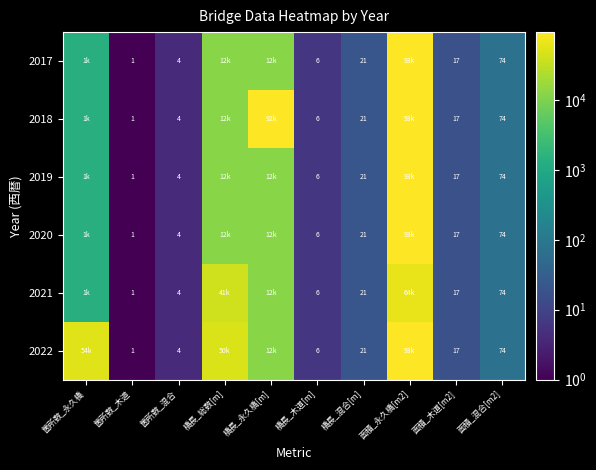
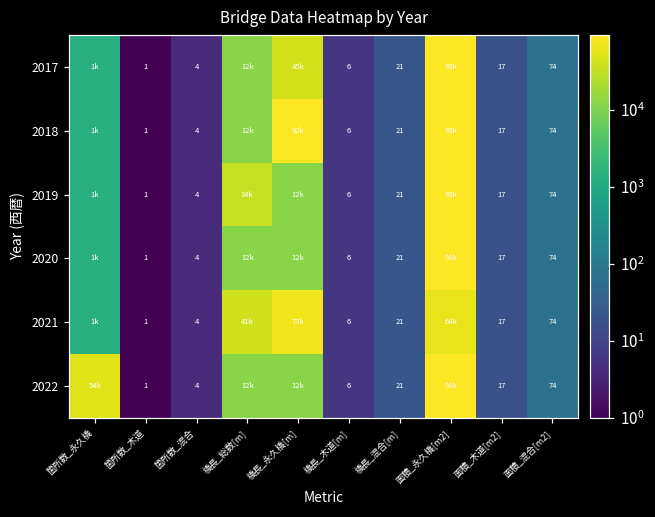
  {
    "2017": {
      "箇所数_永久橋": "1k",
      "箇所数_木道": "1",
      "箇所数_混合": "4",
      "橋長_総数[m]": "12k",
-     "橋長_永久橋[m]": "12k",
+     "橋長_永久橋[m]": "45k",
      "橋長_木道[m]": "6",
      "橋長_混合[m]": "21",
      "面積_永久橋[m2]": "93k",
      "面積_木道[m2]": "17",
      "面積_混合[m2]": "74"
    },
    "2018": {
      "箇所数_永久橋": "1k",
      "箇所数_木道": "1",
      "箇所数_混合": "4",
      "橋長_総数[m]": "12k",
      "橋長_永久橋[m]": "92k",
      "橋長_木道[m]": "6",
      "橋長_混合[m]": "21",
      "面積_永久橋[m2]": "93k",
      "面積_木道[m2]": "17",
      "面積_混合[m2]": "74"
    },
    "2019": {
      "箇所数_永久橋": "1k",
      "箇所数_木道": "1",
      "箇所数_混合": "4",
-     "橋長_総数[m]": "12k",
+     "橋長_総数[m]": "34k",
      "橋長_永久橋[m]": "12k",
      "橋長_木道[m]": "6",
      "橋長_混合[m]": "21",
      "面積_永久橋[m2]": "93k",
      "面積_木道[m2]": "17",
      "面積_混合[m2]": "74"
    },
    "2020": {
      "箇所数_永久橋": "1k",
      "箇所数_木道": "1",
      "箇所数_混合": "4",
      "橋長_総数[m]": "12k",
      "橋長_永久橋[m]": "12k",
      "橋長_木道[m]": "6",
      "橋長_混合[m]": "21",
      "面積_永久橋[m2]": "93k",
      "面積_木道[m2]": "17",
      "面積_混合[m2]": "74"
    },
    "2021": {
      "箇所数_永久橋": "1k",
      "箇所数_木道": "1",
      "箇所数_混合": "4",
      "橋長_総数[m]": "41k",
-     "橋長_永久橋[m]": "12k",
+     "橋長_永久橋[m]": "73k",
      "橋長_木道[m]": "6",
      "橋長_混合[m]": "21",
      "面積_永久橋[m2]": "64k",
      "面積_木道[m2]": "17",
      "面積_混合[m2]": "74"
    },
    "2022": {
      "箇所数_永久橋": "54k",
      "箇所数_木道": "1",
      "箇所数_混合": "4",
-     "橋長_総数[m]": "50k",
+     "橋長_総数[m]": "12k",
      "橋長_永久橋[m]": "12k",
      "橋長_木道[m]": "6",
      "橋長_混合[m]": "21",
      "面積_永久橋[m2]": "93k",
      "面積_木道[m2]": "17",
      "面積_混合[m2]": "74"
    }
  }
